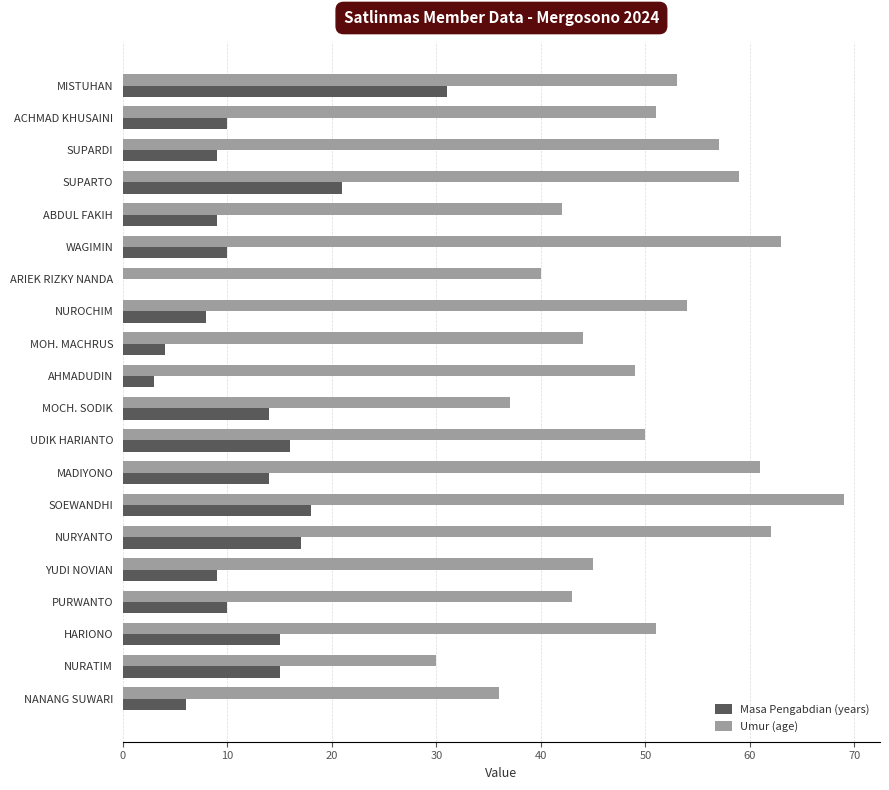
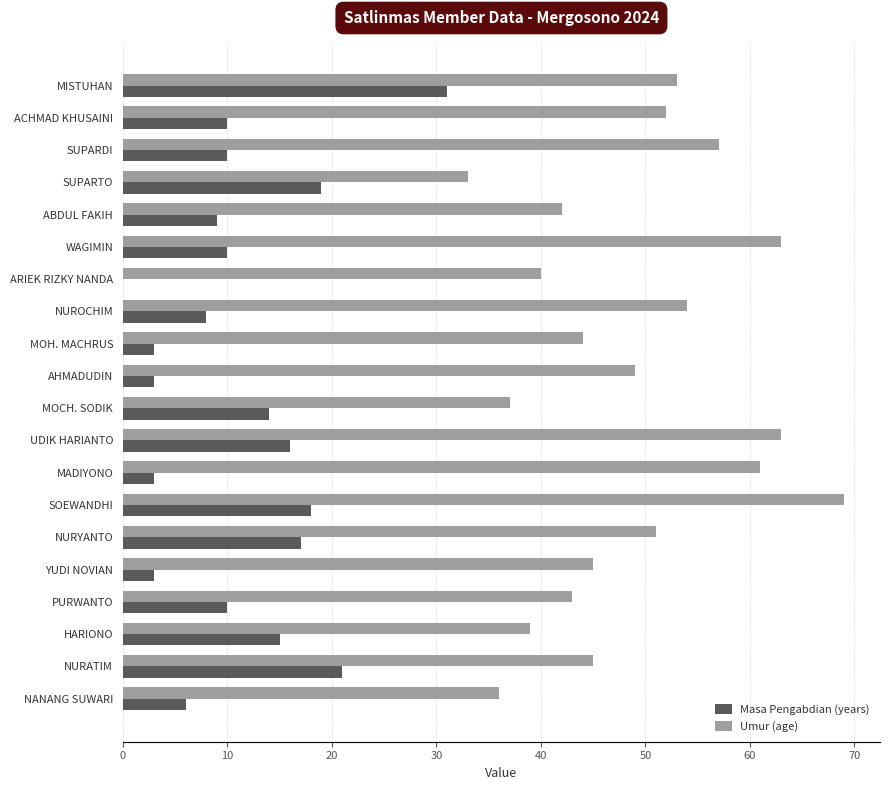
  {
    "Masa Pengabdian (years)": {
      "MISTUHAN": 31,
      "ACHMAD KHUSAINI": 10,
-     "SUPARDI": 9,
-     "SUPARTO": 21,
+     "SUPARDI": 10,
+     "SUPARTO": 19,
      "ABDUL FAKIH": 9,
      "WAGIMIN": 10,
      "ARIEK RIZKY NANDA": 0,
      "NUROCHIM": 8,
-     "MOH. MACHRUS": 4,
+     "MOH. MACHRUS": 3,
      "AHMADUDIN": 3,
      "MOCH. SODIK": 14,
      "UDIK HARIANTO": 16,
-     "MADIYONO": 14,
+     "MADIYONO": 3,
      "SOEWANDHI": 18,
      "NURYANTO": 17,
-     "YUDI NOVIAN": 9,
+     "YUDI NOVIAN": 3,
      "PURWANTO": 10,
      "HARIONO": 15,
-     "NURATIM": 15,
+     "NURATIM": 21,
      "NANANG SUWARI": 6
    },
    "Umur (age)": {
      "MISTUHAN": 53,
-     "ACHMAD KHUSAINI": 51,
+     "ACHMAD KHUSAINI": 52,
      "SUPARDI": 57,
-     "SUPARTO": 59,
+     "SUPARTO": 33,
      "ABDUL FAKIH": 42,
      "WAGIMIN": 63,
      "ARIEK RIZKY NANDA": 40,
      "NUROCHIM": 54,
      "MOH. MACHRUS": 44,
      "AHMADUDIN": 49,
      "MOCH. SODIK": 37,
-     "UDIK HARIANTO": 50,
+     "UDIK HARIANTO": 63,
      "MADIYONO": 61,
      "SOEWANDHI": 69,
-     "NURYANTO": 62,
+     "NURYANTO": 51,
      "YUDI NOVIAN": 45,
      "PURWANTO": 43,
-     "HARIONO": 51,
-     "NURATIM": 30,
+     "HARIONO": 39,
+     "NURATIM": 45,
      "NANANG SUWARI": 36
    }
  }
